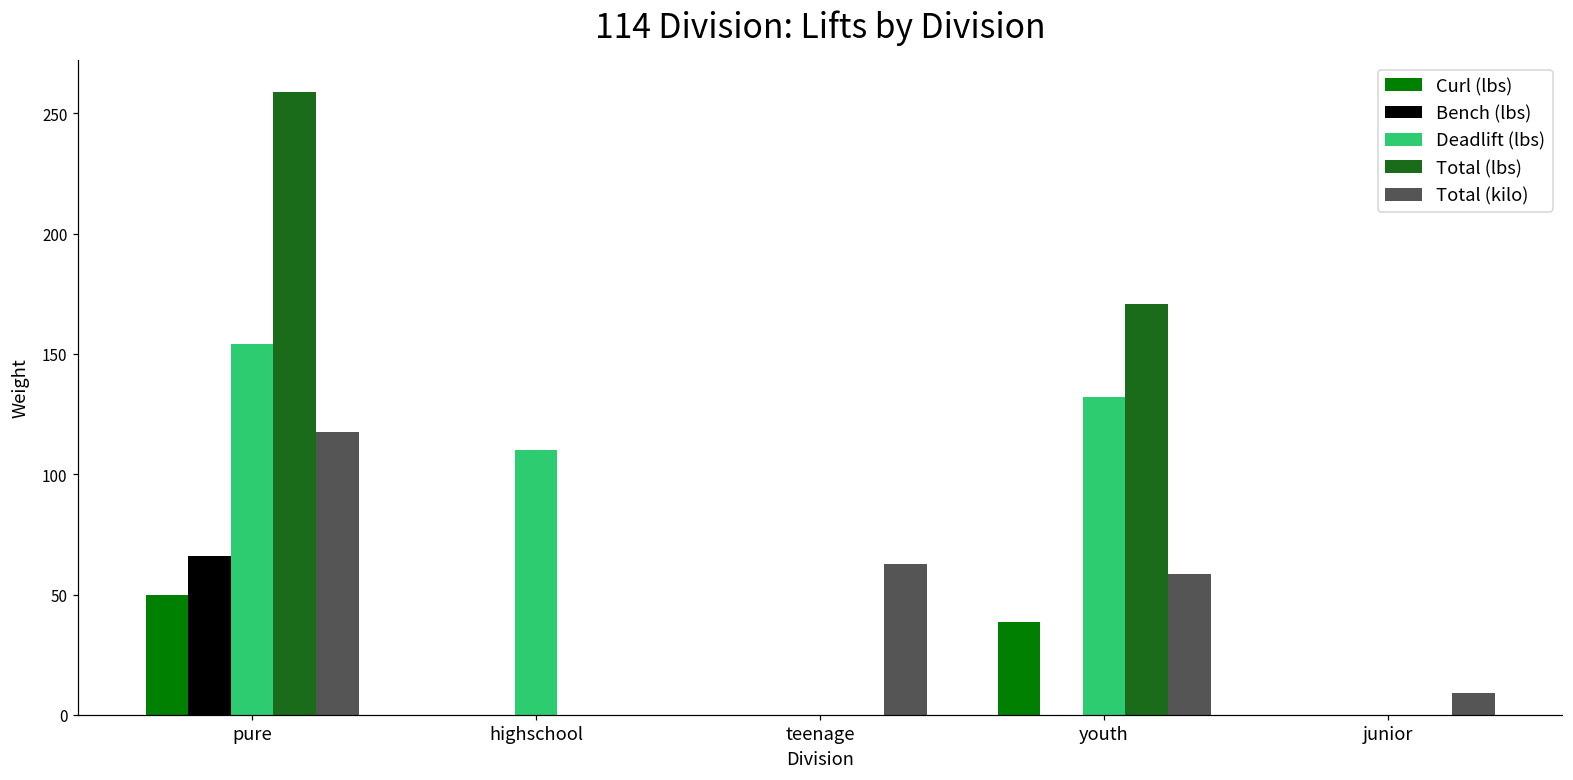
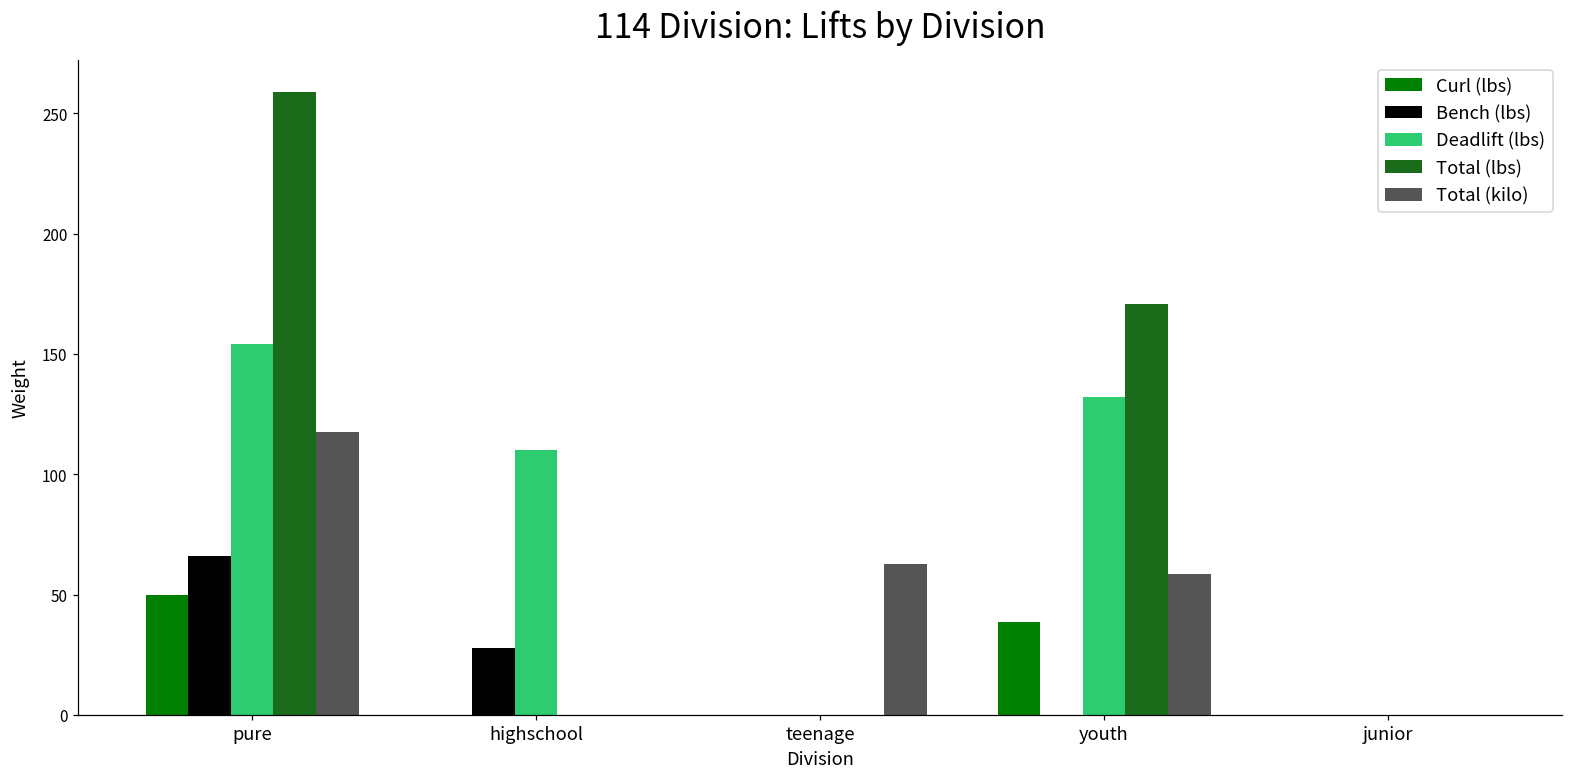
  {
    "Bench (lbs)": {
      "pure": 66,
-     "highschool": 0,
+     "highschool": 28,
      "teenage": 0,
      "youth": 0,
      "junior": 0
    },
    "Deadlift (lbs)": {
      "pure": 154,
      "highschool": 110,
      "teenage": 0,
      "youth": 132,
      "junior": 0
    },
    "Total (kilo)": {
      "pure": 118,
      "highschool": 0,
      "teenage": 63,
      "youth": 59,
-     "junior": 9
+     "junior": 0
    }
  }
